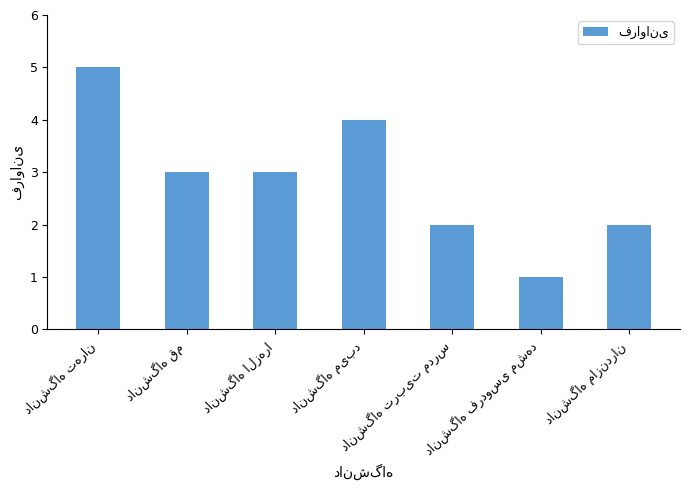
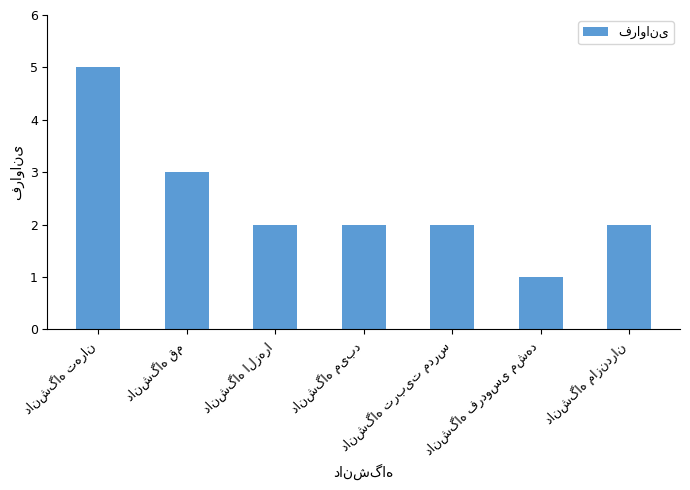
  {
    "دانشگاه تهران": 5,
    "دانشگاه قم": 3,
-   "دانشگاه الزهرا": 3,
-   "دانشگاه میبد": 4,
+   "دانشگاه الزهرا": 2,
+   "دانشگاه میبد": 2,
    "دانشگاه تربیت مدرس": 2,
    "دانشگاه فردوسی مشهد": 1,
    "دانشگاه مازندران": 2
  }
